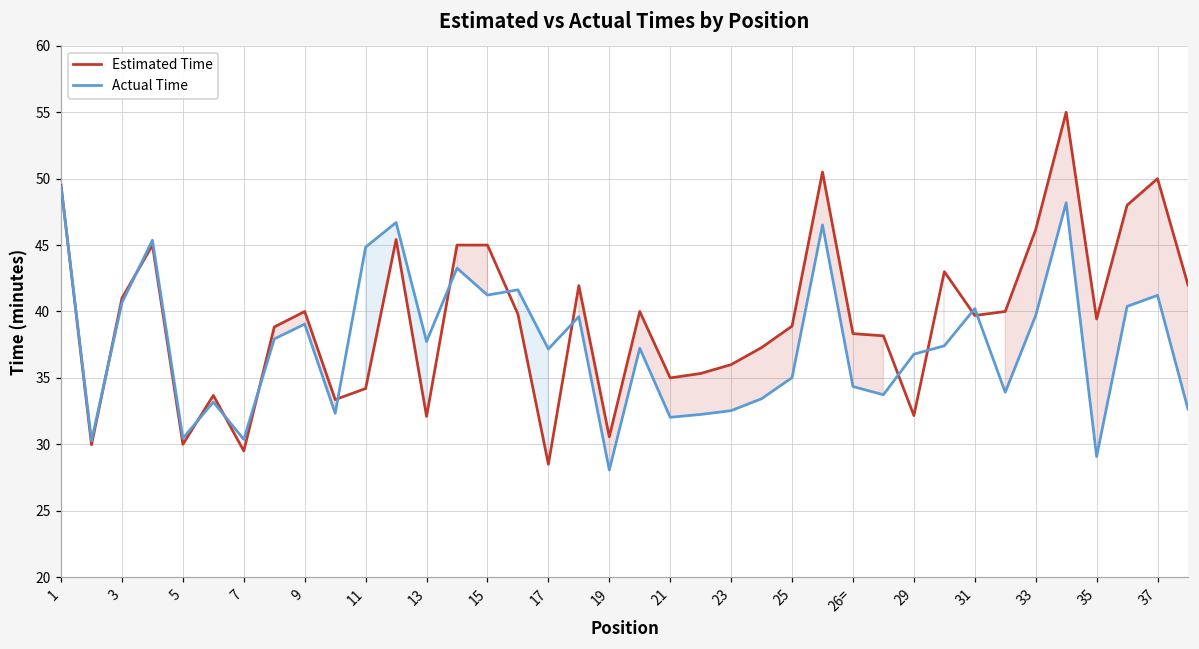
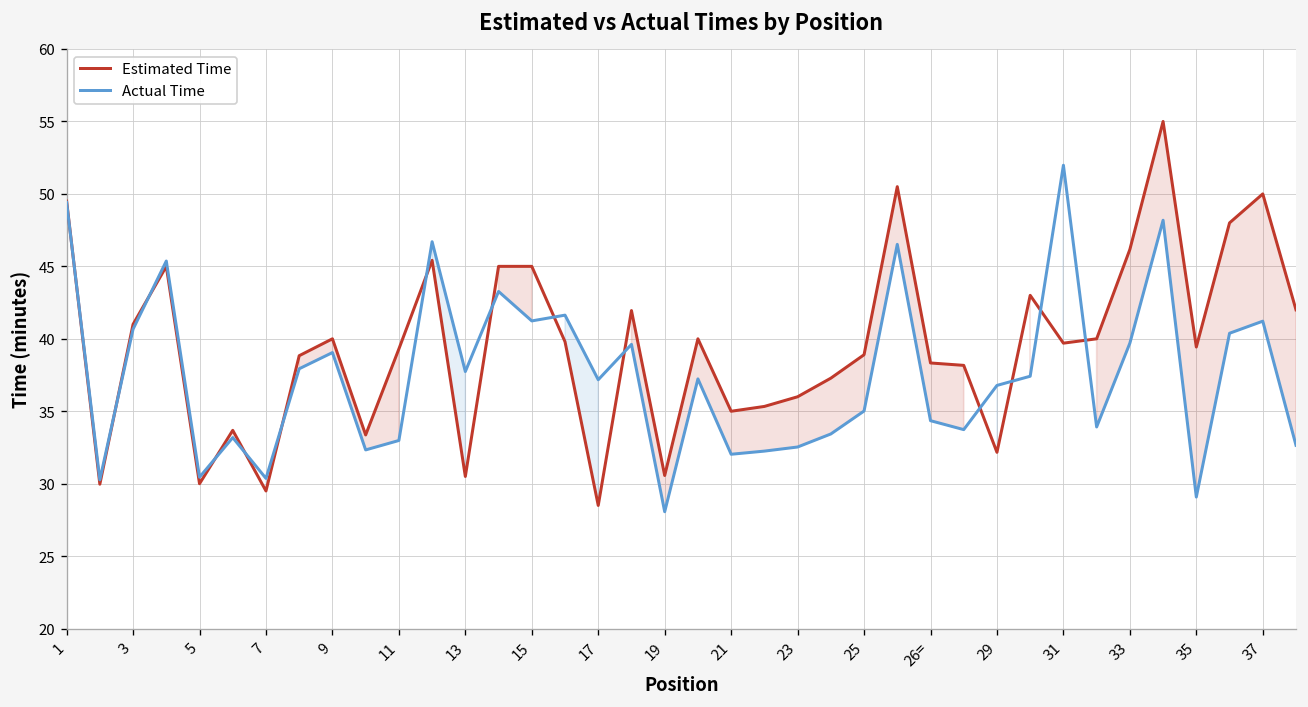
  {
    "Estimated Time": {
      "3": 41.0,
      "5": 30.0,
      "7": 29.5,
      "9": 40.0,
-     "11": 34.2,
-     "13": 32.1,
+     "11": 39.3,
+     "13": 30.5,
      "15": 45.0,
      "17": 28.5,
      "19": 30.6,
      "21": 35.0,
      "23": 36.0,
      "25": 38.9,
      "26=": 38.3,
      "29": 32.2,
      "31": 39.7,
      "33": 46.2,
      "35": 39.4,
      "37": 50.0
    },
    "Actual Time": {
      "3": 40.7,
      "5": 30.5,
      "7": 30.4,
      "9": 39.1,
-     "11": 44.8,
+     "11": 33.0,
      "13": 37.7,
      "15": 41.2,
      "17": 37.2,
      "19": 28.1,
      "21": 32.0,
      "23": 32.5,
      "25": 35.0,
      "26=": 34.4,
      "29": 36.8,
-     "31": 40.2,
+     "31": 52.0,
      "33": 39.7,
      "35": 29.1,
      "37": 41.2
    }
  }
